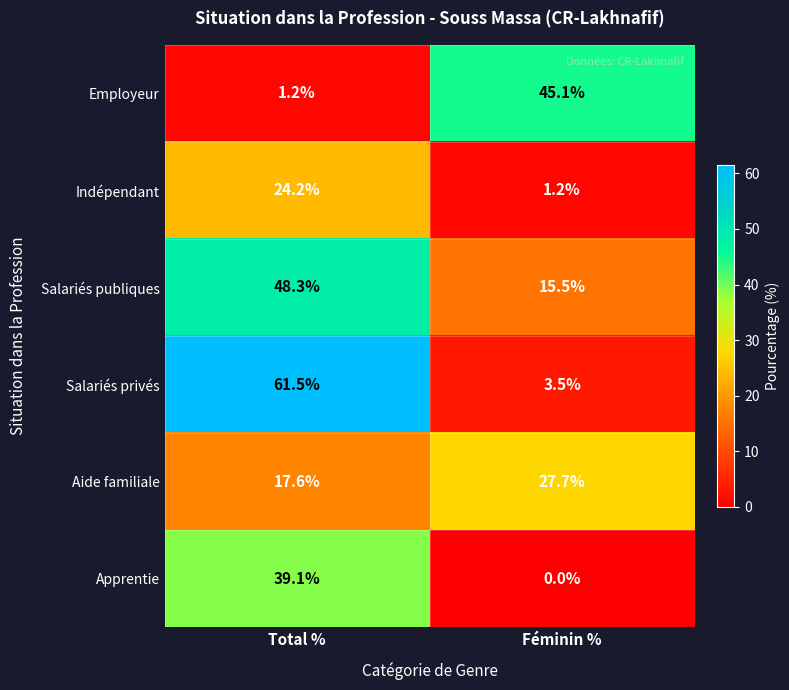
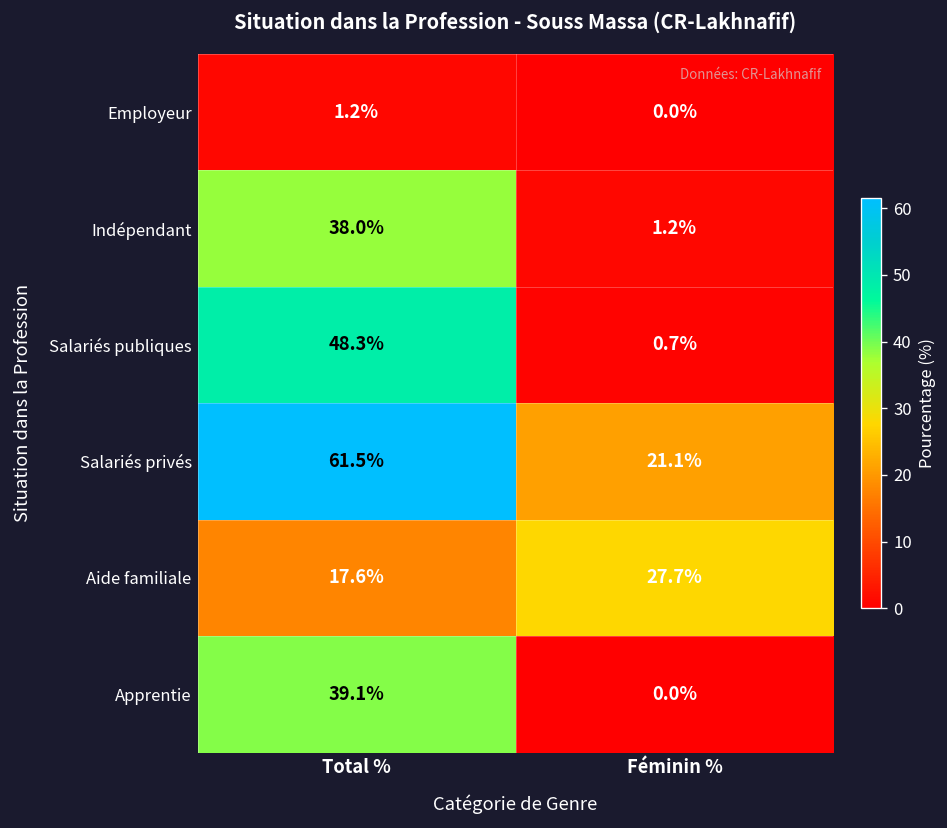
  {
    "Employeur": {
      "Total %": "1.2%",
-     "Féminin %": "45.1%"
+     "Féminin %": "0.0%"
    },
    "Indépendant": {
-     "Total %": "24.2%",
+     "Total %": "38.0%",
      "Féminin %": "1.2%"
    },
    "Salariés publiques": {
      "Total %": "48.3%",
-     "Féminin %": "15.5%"
+     "Féminin %": "0.7%"
    },
    "Salariés privés": {
      "Total %": "61.5%",
-     "Féminin %": "3.5%"
+     "Féminin %": "21.1%"
    },
    "Aide familiale": {
      "Total %": "17.6%",
      "Féminin %": "27.7%"
    },
    "Apprentie": {
      "Total %": "39.1%",
      "Féminin %": "0.0%"
    }
  }
